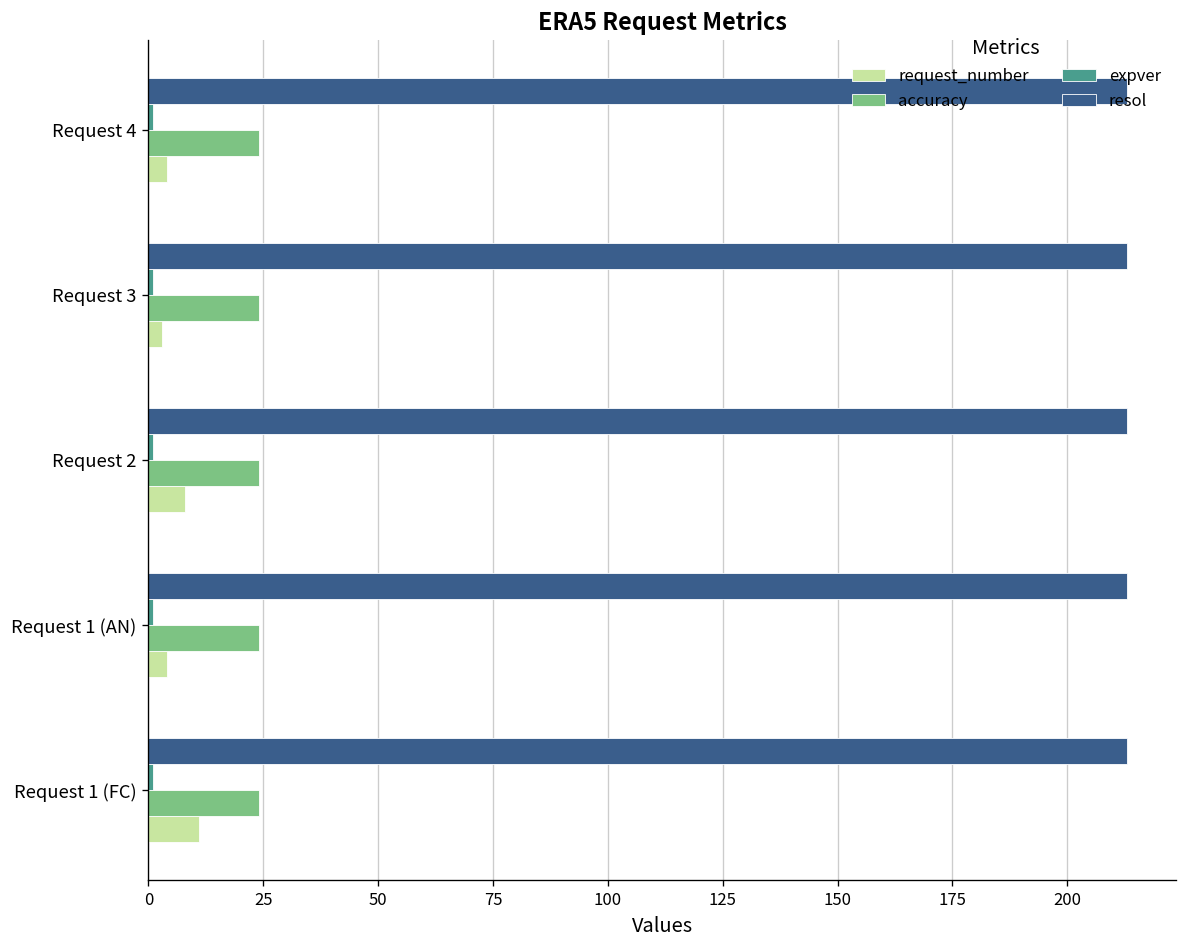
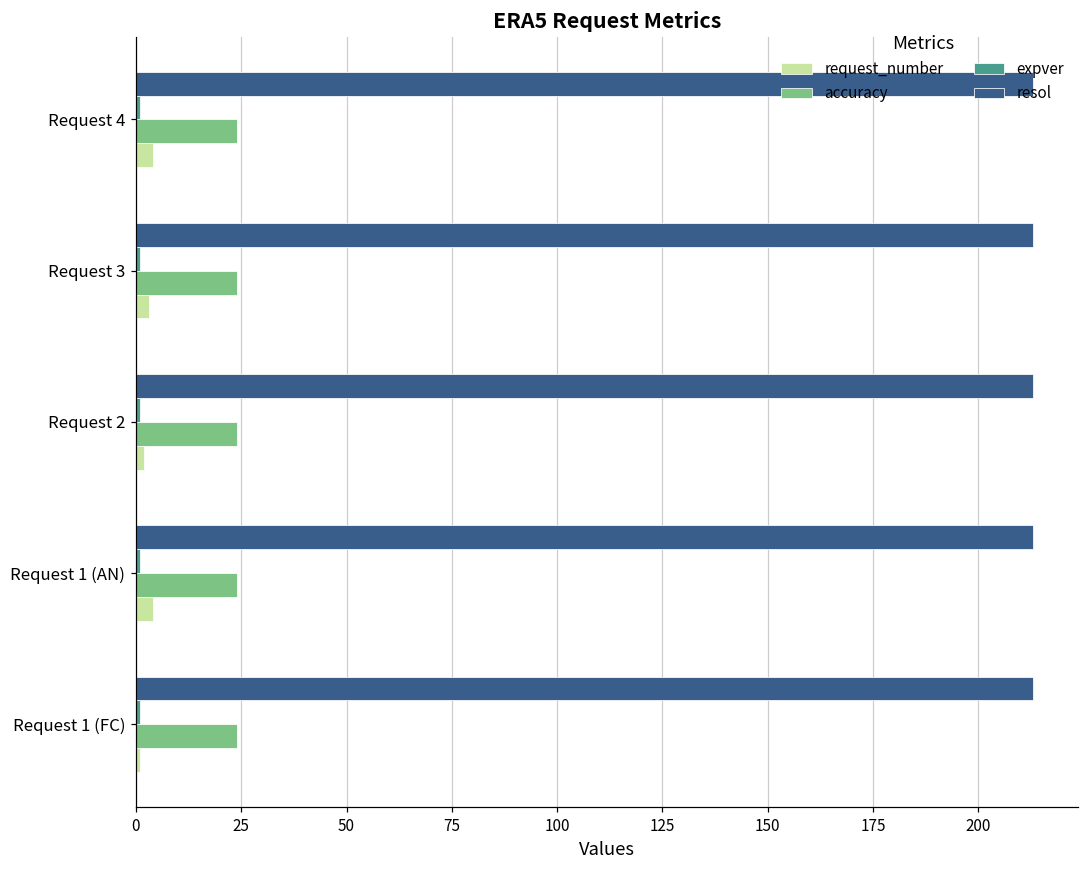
  {
    "request_number": {
      "Request 4": 4,
      "Request 3": 3,
-     "Request 2": 8,
+     "Request 2": 2,
      "Request 1 (AN)": 4,
-     "Request 1 (FC)": 11
+     "Request 1 (FC)": 1
    },
    "accuracy": {
      "Request 4": 24,
      "Request 3": 24,
      "Request 2": 24,
      "Request 1 (AN)": 24,
      "Request 1 (FC)": 24
    },
    "expver": {
      "Request 4": 1,
      "Request 3": 1,
      "Request 2": 1,
      "Request 1 (AN)": 1,
      "Request 1 (FC)": 1
    },
    "resol": {
      "Request 4": 213,
      "Request 3": 213,
      "Request 2": 213,
      "Request 1 (AN)": 213,
      "Request 1 (FC)": 213
    }
  }
